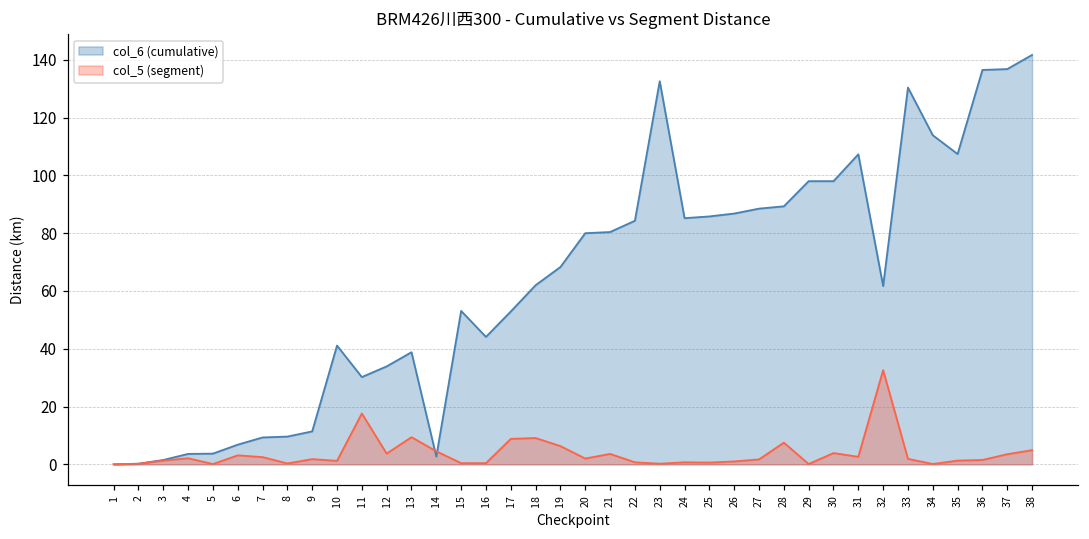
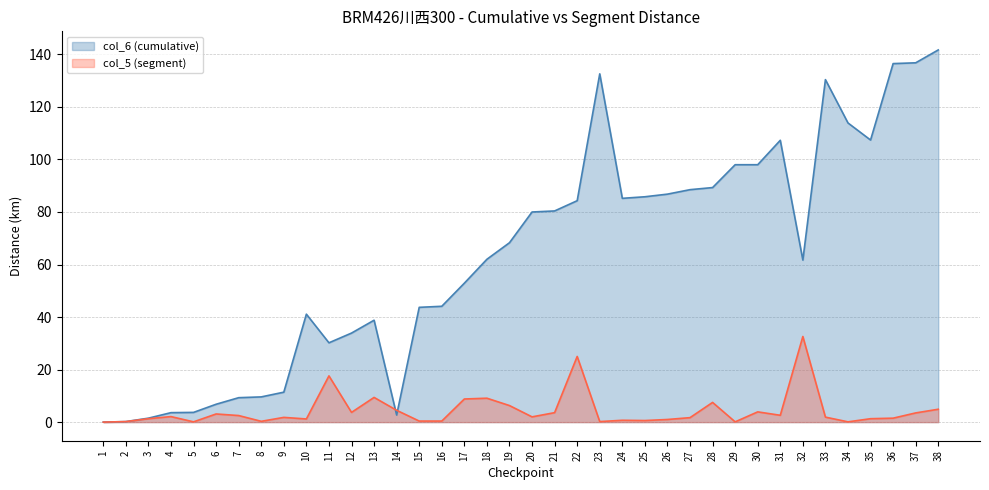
  {
    "col_6 (cumulative)": {
      "4": 4,
      "5": 4,
      "6": 7,
      "7": 9,
      "8": 10,
      "9": 11,
      "10": 41,
      "11": 30,
      "12": 34,
      "13": 39,
      "14": 3,
-     "15": 53,
+     "15": 44,
      "16": 44,
      "17": 53,
      "18": 62,
      "19": 68,
      "20": 80,
      "21": 80,
      "22": 84,
      "23": 133,
      "24": 85,
      "25": 86,
      "26": 87,
      "27": 89,
      "28": 89,
      "29": 98,
      "30": 98,
      "31": 107,
      "32": 62,
      "33": 130,
      "34": 114,
      "35": 107,
      "36": 137,
      "37": 137,
      "38": 142
    },
    "col_5 (segment)": {
      "4": 2,
      "5": 0,
      "6": 3,
      "7": 3,
      "8": 0,
      "9": 2,
      "10": 1,
      "11": 18,
      "12": 4,
      "13": 9,
      "14": 5,
      "15": 0,
      "16": 0,
      "17": 9,
      "18": 9,
      "19": 6,
      "20": 2,
      "21": 4,
-     "22": 1,
+     "22": 25,
      "23": 0,
      "24": 1,
      "25": 1,
      "26": 1,
      "27": 2,
      "28": 8,
      "29": 0,
      "30": 4,
      "31": 3,
      "32": 33,
      "33": 2,
      "34": 0,
      "35": 1,
      "36": 2,
      "37": 4,
      "38": 5
    }
  }
